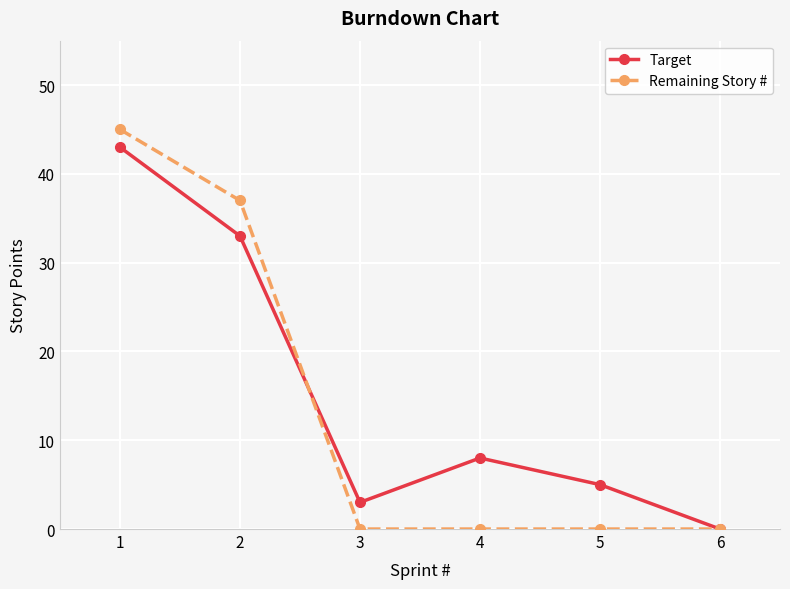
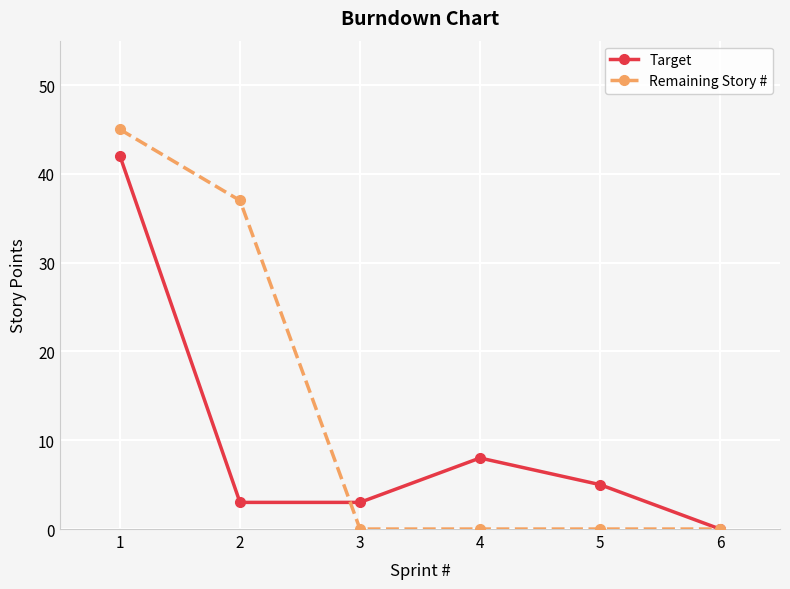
  {
    "Target": {
-     "1": 43,
-     "2": 33,
+     "1": 42,
+     "2": 3,
      "3": 3,
      "4": 8,
      "5": 5
    },
    "Remaining Story #": {
      "1": 45,
      "2": 37,
      "3": 0,
      "4": 0,
      "5": 0
    }
  }
